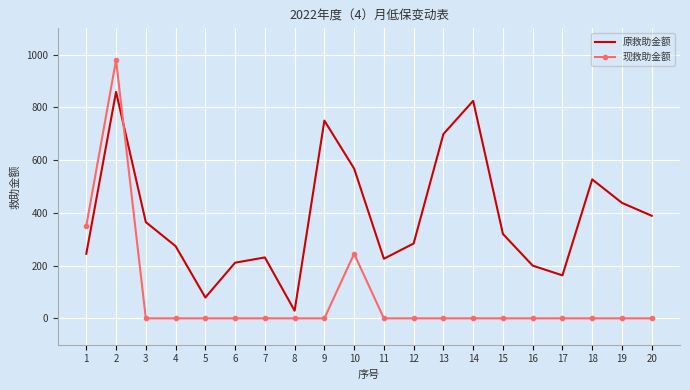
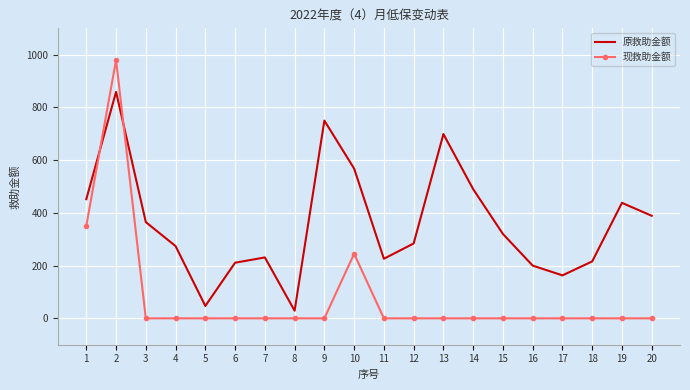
  {
    "原救助金额": {
-     "1": 250,
+     "1": 450,
      "2": 860,
      "3": 370,
      "4": 270,
-     "5": 80,
+     "5": 50,
      "6": 210,
      "7": 230,
      "8": 30,
      "9": 750,
      "10": 570,
      "11": 230,
      "12": 280,
      "13": 700,
-     "14": 830,
+     "14": 490,
      "15": 320,
      "16": 200,
      "17": 160,
-     "18": 530,
+     "18": 220,
      "19": 440,
      "20": 390
    },
    "现救助金额": {
      "1": 350,
      "2": 980,
      "3": 0,
      "4": 0,
      "5": 0,
      "6": 0,
      "7": 0,
      "8": 0,
      "9": 0,
      "10": 250,
      "11": 0,
      "12": 0,
      "13": 0,
      "14": 0,
      "15": 0,
      "16": 0,
      "17": 0,
      "18": 0,
      "19": 0,
      "20": 0
    }
  }
